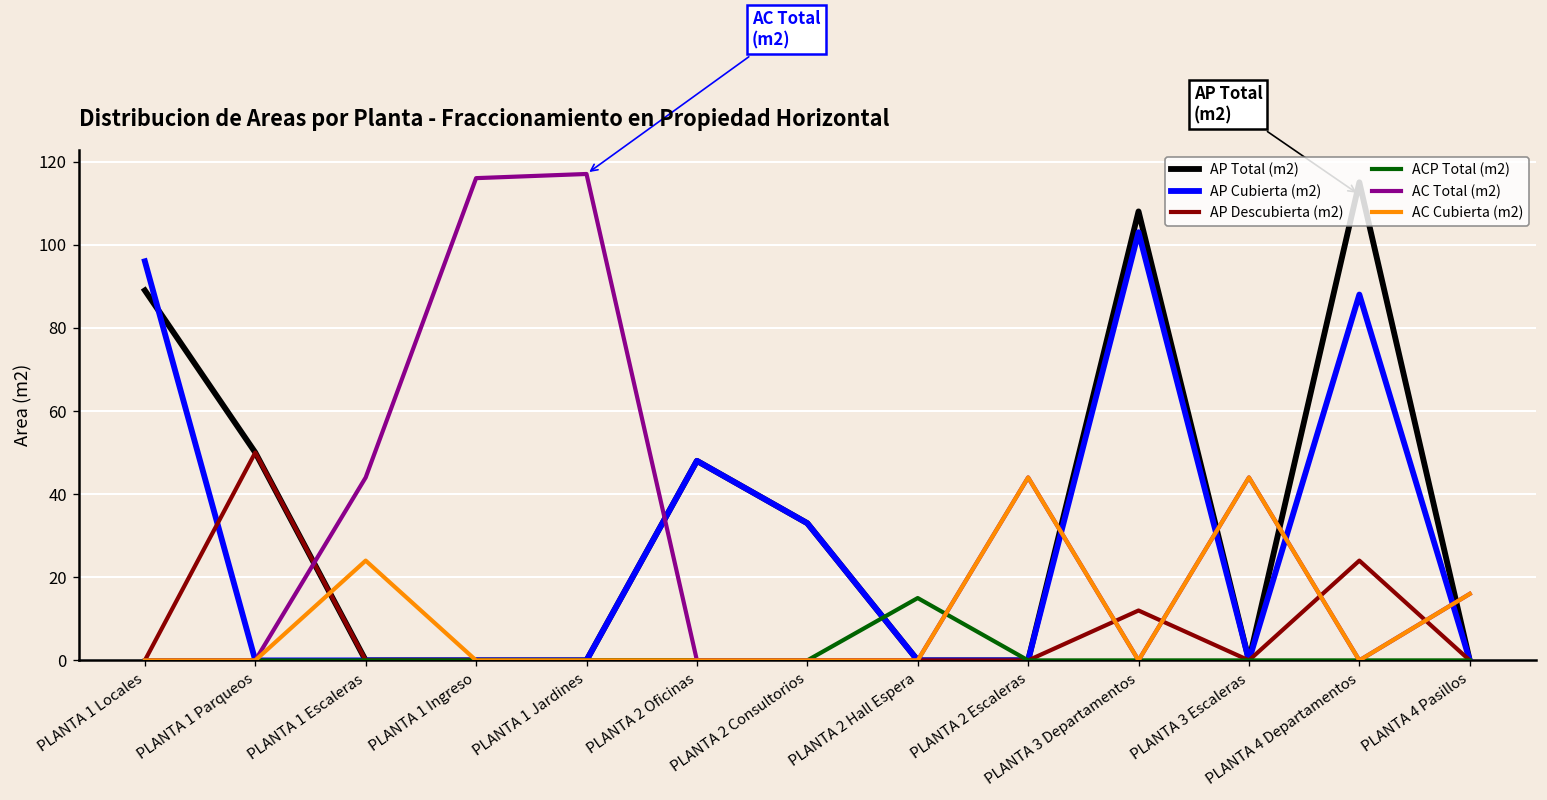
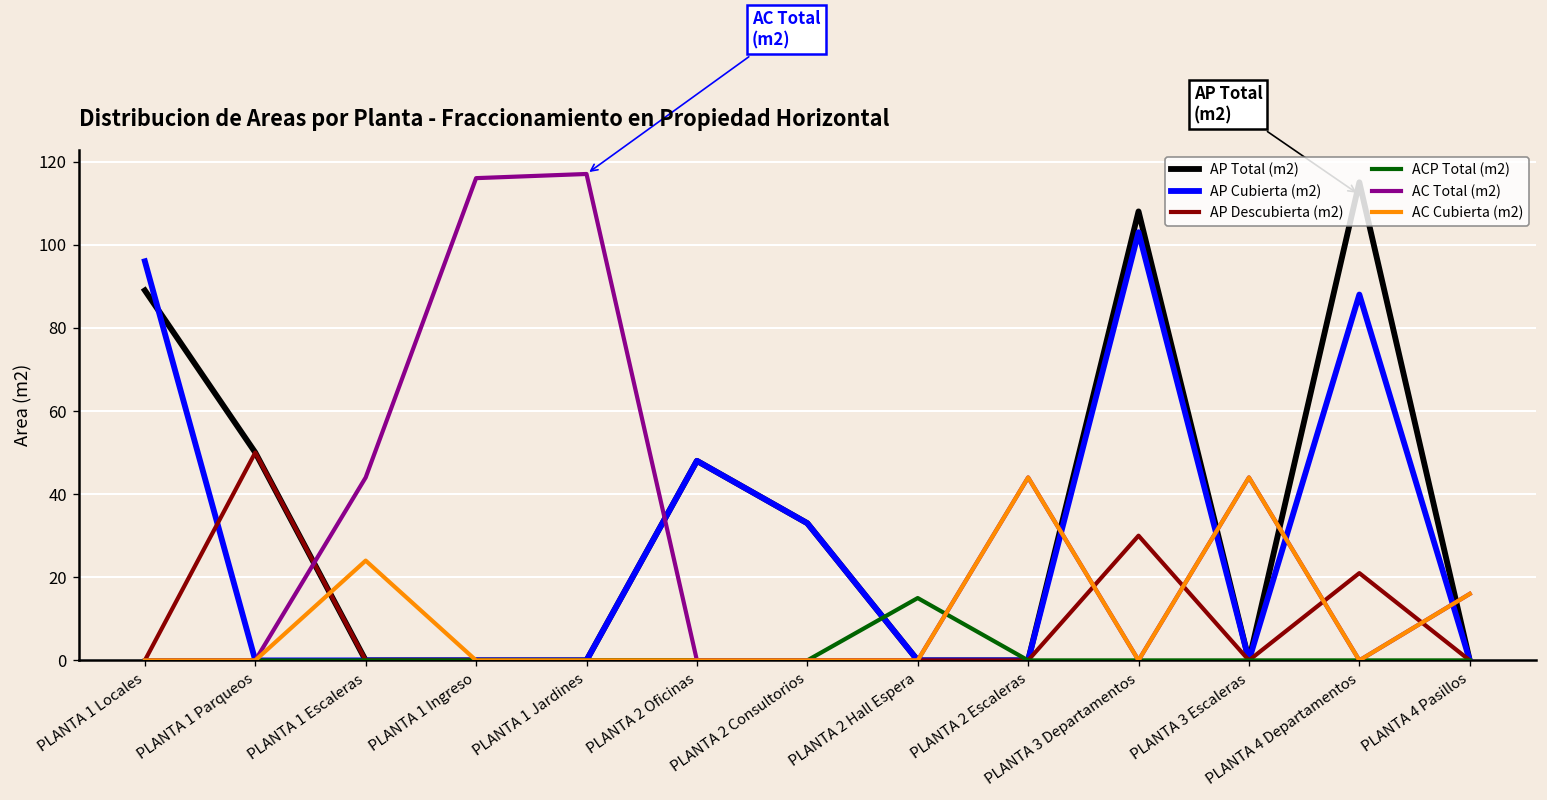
  {
    "AP Total (m2)": {
      "PLANTA 1 Locales": 89,
      "PLANTA 3 Departamentos": 108
    },
    "AP Cubierta (m2)": {
      "PLANTA 1 Locales": 96,
      "PLANTA 3 Departamentos": 103,
      "PLANTA 4 Departamentos": 88
    },
    "AP Descubierta (m2)": {
-     "PLANTA 3 Departamentos": 12,
-     "PLANTA 4 Departamentos": 24
+     "PLANTA 3 Departamentos": 30,
+     "PLANTA 4 Departamentos": 21
    },
    "ACP Total (m2)": {
      "PLANTA 2 Hall Espera": 15
    },
    "AC Total (m2)": {
      "PLANTA 1 Escaleras": 44,
      "PLANTA 1 Ingreso": 116,
      "PLANTA 1 Jardines": 117
    },
    "AC Cubierta (m2)": {
      "PLANTA 1 Escaleras": 24
    }
  }
